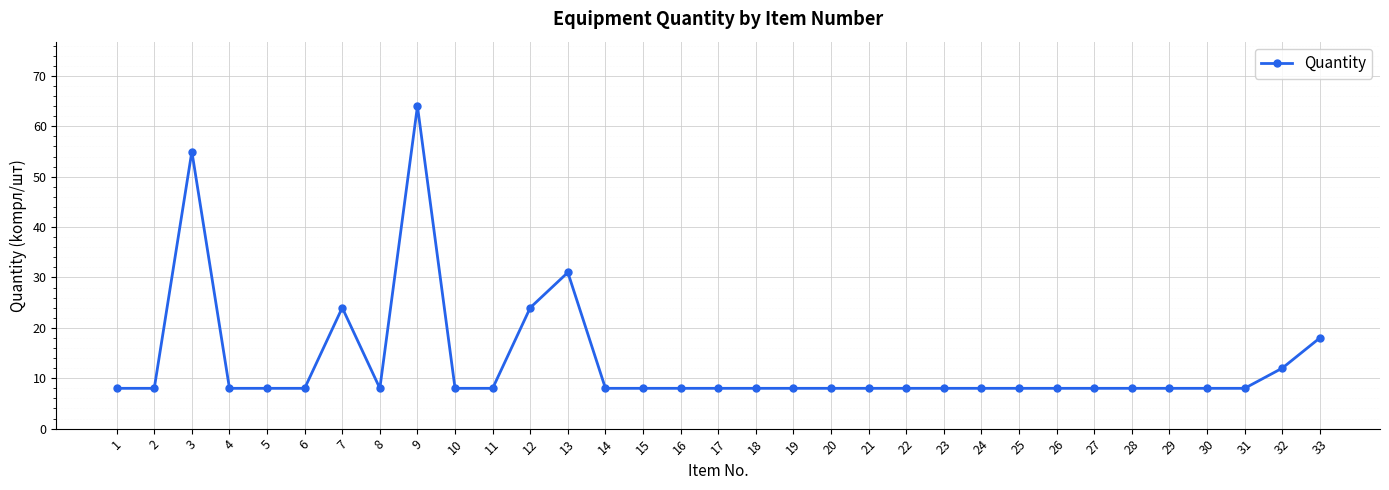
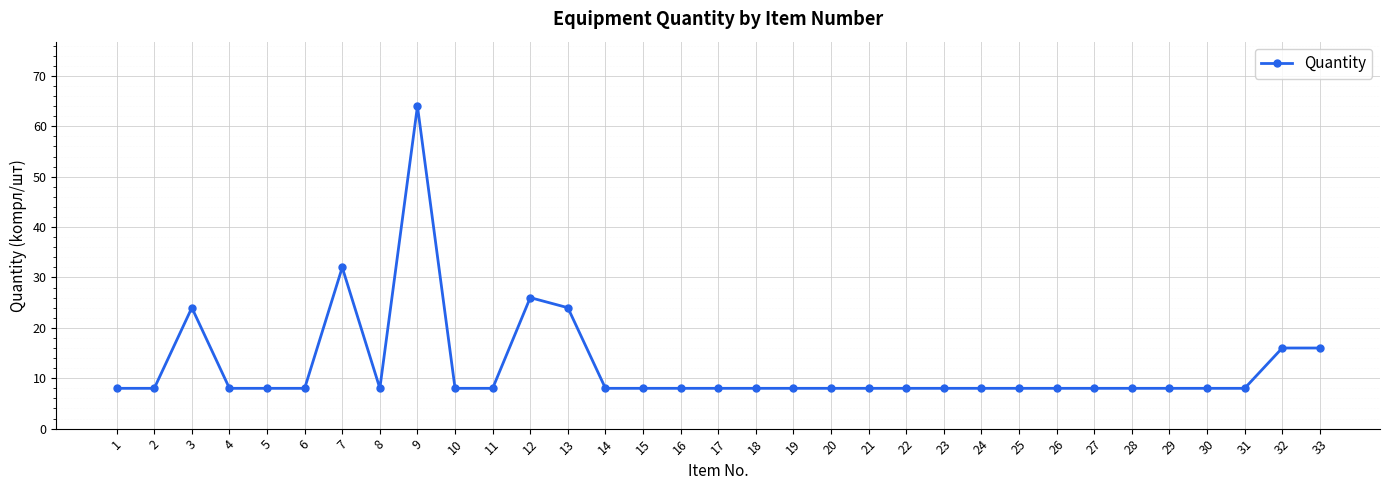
  {
    "1": 8,
    "2": 8,
-   "3": 55,
+   "3": 24,
    "4": 8,
    "5": 8,
    "6": 8,
-   "7": 24,
+   "7": 32,
    "8": 8,
    "9": 64,
    "10": 8,
    "11": 8,
-   "12": 24,
-   "13": 31,
+   "12": 26,
+   "13": 24,
    "14": 8,
    "15": 8,
    "16": 8,
    "17": 8,
    "18": 8,
    "19": 8,
    "20": 8,
    "21": 8,
    "22": 8,
    "23": 8,
    "24": 8,
    "25": 8,
    "26": 8,
    "27": 8,
    "28": 8,
    "29": 8,
    "30": 8,
    "31": 8,
-   "32": 12,
-   "33": 18
+   "32": 16,
+   "33": 16
  }
